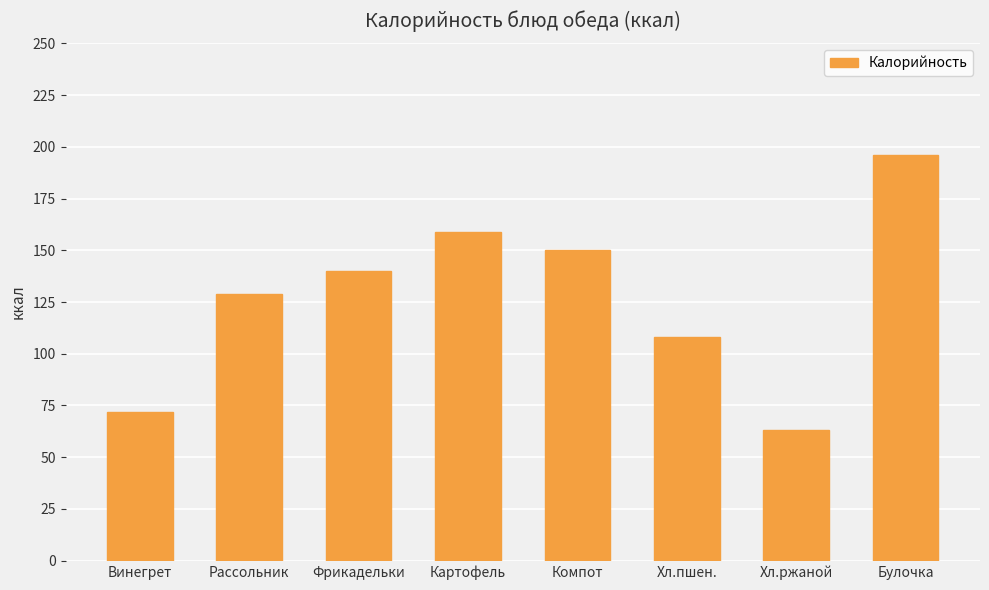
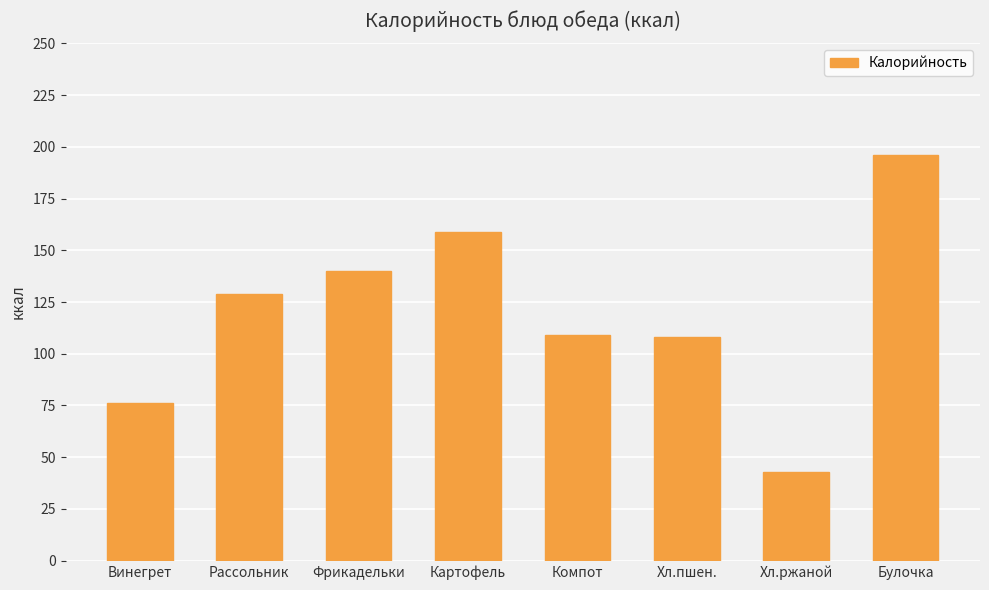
  {
-   "Винегрет": 72,
+   "Винегрет": 76,
    "Рассольник": 129,
    "Фрикадельки": 140,
    "Картофель": 159,
-   "Компот": 150,
+   "Компот": 109,
    "Хл.пшен.": 108,
-   "Хл.ржаной": 63,
+   "Хл.ржаной": 43,
    "Булочка": 196
  }
